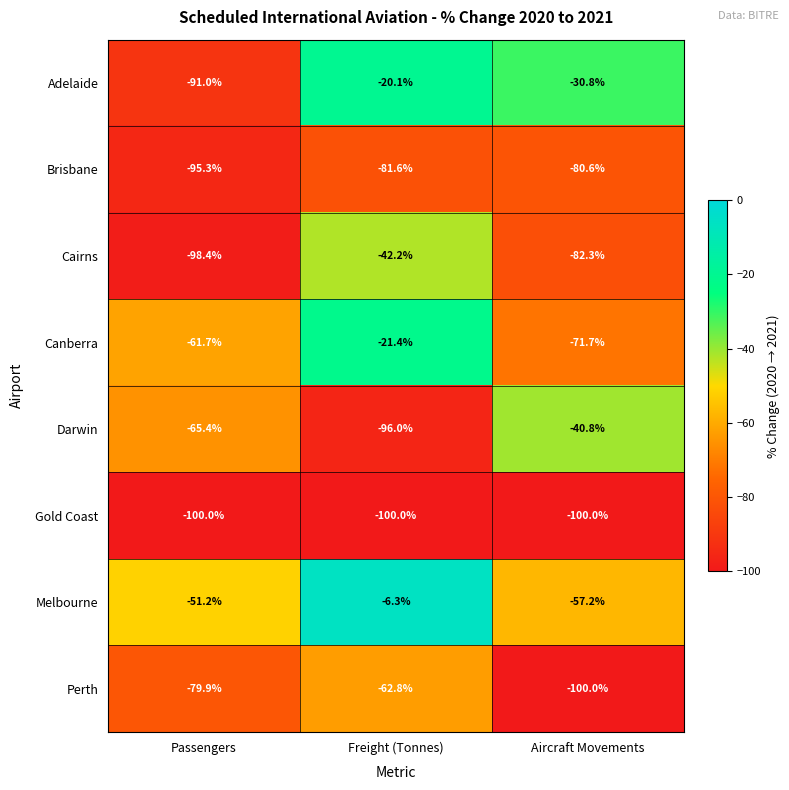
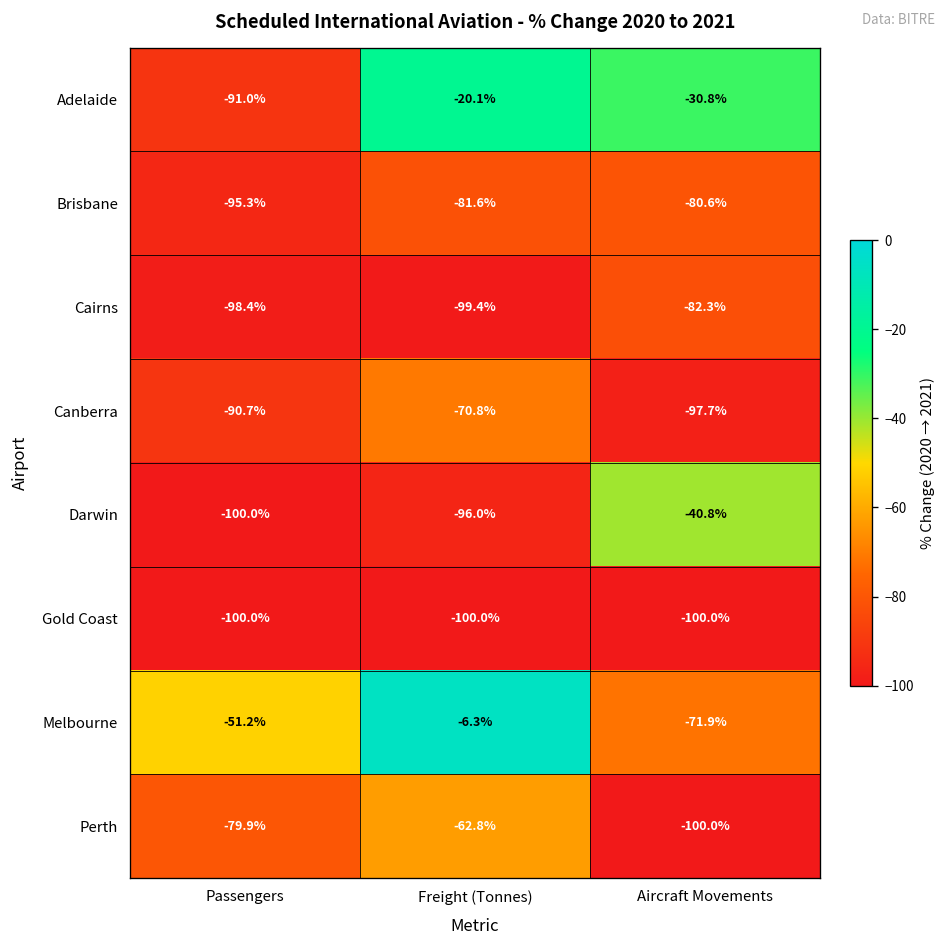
  {
    "Adelaide": {
      "Passengers": "-91.0%",
      "Freight (Tonnes)": "-20.1%",
      "Aircraft Movements": "-30.8%"
    },
    "Brisbane": {
      "Passengers": "-95.3%",
      "Freight (Tonnes)": "-81.6%",
      "Aircraft Movements": "-80.6%"
    },
    "Cairns": {
      "Passengers": "-98.4%",
-     "Freight (Tonnes)": "-42.2%",
+     "Freight (Tonnes)": "-99.4%",
      "Aircraft Movements": "-82.3%"
    },
    "Canberra": {
-     "Passengers": "-61.7%",
-     "Freight (Tonnes)": "-21.4%",
-     "Aircraft Movements": "-71.7%"
+     "Passengers": "-90.7%",
+     "Freight (Tonnes)": "-70.8%",
+     "Aircraft Movements": "-97.7%"
    },
    "Darwin": {
-     "Passengers": "-65.4%",
+     "Passengers": "-100.0%",
      "Freight (Tonnes)": "-96.0%",
      "Aircraft Movements": "-40.8%"
    },
    "Gold Coast": {
      "Passengers": "-100.0%",
      "Freight (Tonnes)": "-100.0%",
      "Aircraft Movements": "-100.0%"
    },
    "Melbourne": {
      "Passengers": "-51.2%",
      "Freight (Tonnes)": "-6.3%",
-     "Aircraft Movements": "-57.2%"
+     "Aircraft Movements": "-71.9%"
    },
    "Perth": {
      "Passengers": "-79.9%",
      "Freight (Tonnes)": "-62.8%",
      "Aircraft Movements": "-100.0%"
    }
  }
